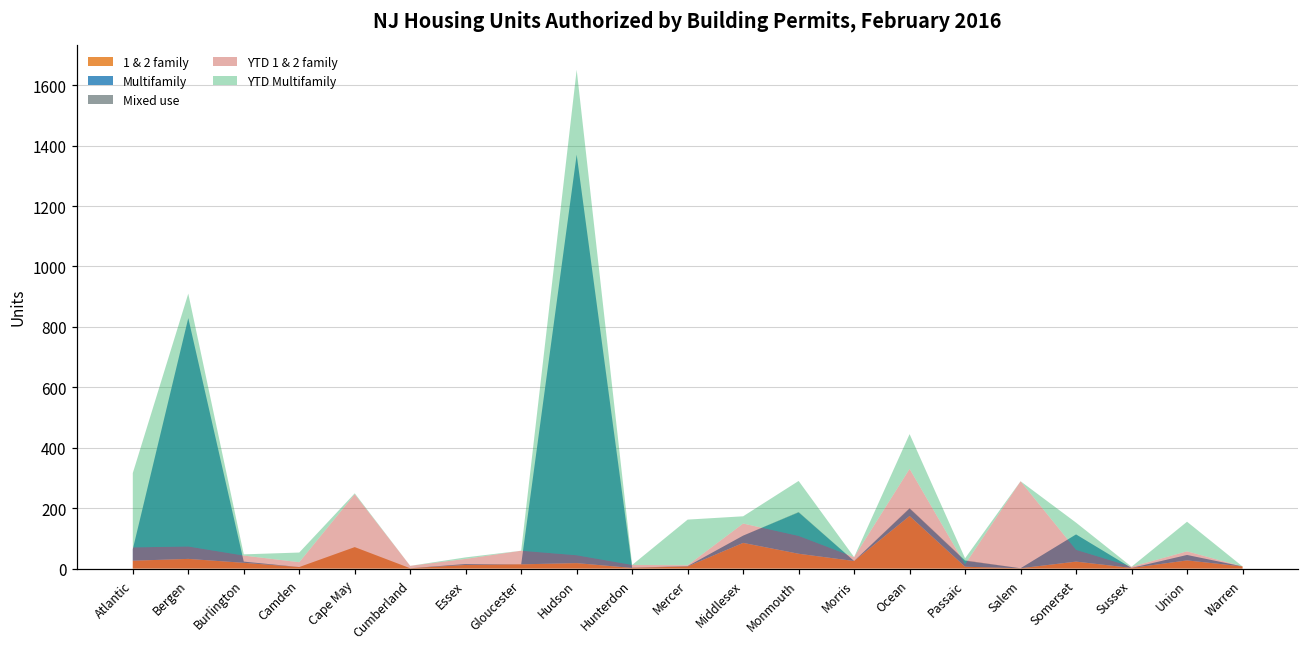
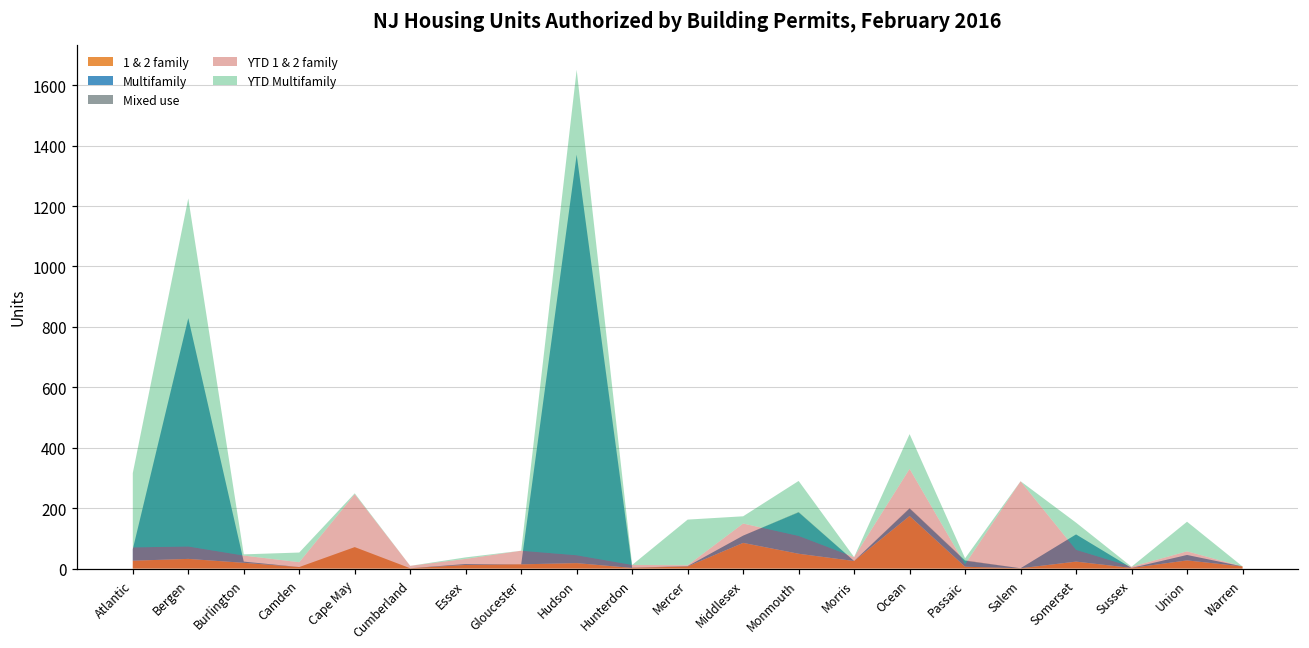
  {
    "1 & 2 family": {
      "Atlantic": 30,
      "Bergen": 30,
      "Hudson": 20,
      "Middlesex": 90,
      "Monmouth": 50,
      "Ocean": 170,
      "Somerset": 20,
      "Union": 30
    },
    "YTD 1 & 2 family": {
      "Bergen": 70,
      "Camden": 20,
      "Hudson": 40,
      "Middlesex": 150,
      "Monmouth": 110,
      "Ocean": 330,
      "Somerset": 60,
      "Union": 60
    },
    "YTD Multifamily": {
      "Atlantic": 250,
-     "Bergen": 840,
+     "Bergen": 1150,
      "Camden": 30,
      "Hudson": 1610,
      "Mercer": 150,
      "Middlesex": 20,
      "Monmouth": 180,
      "Ocean": 120,
      "Somerset": 90,
      "Union": 100
    }
  }
